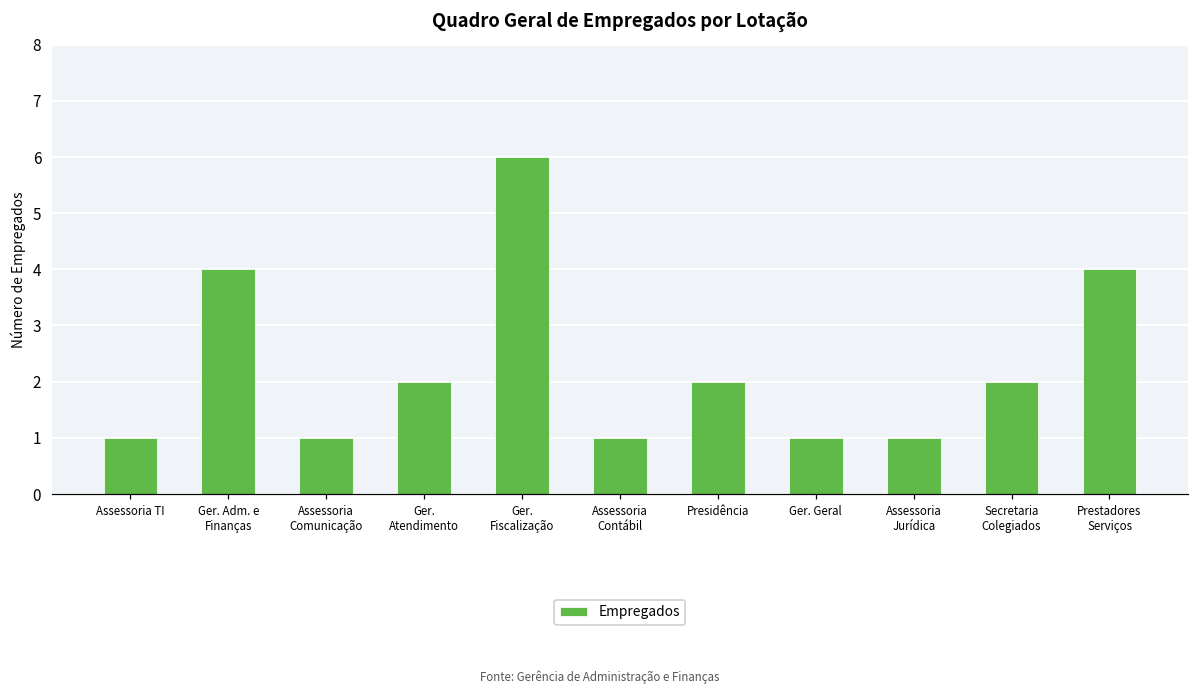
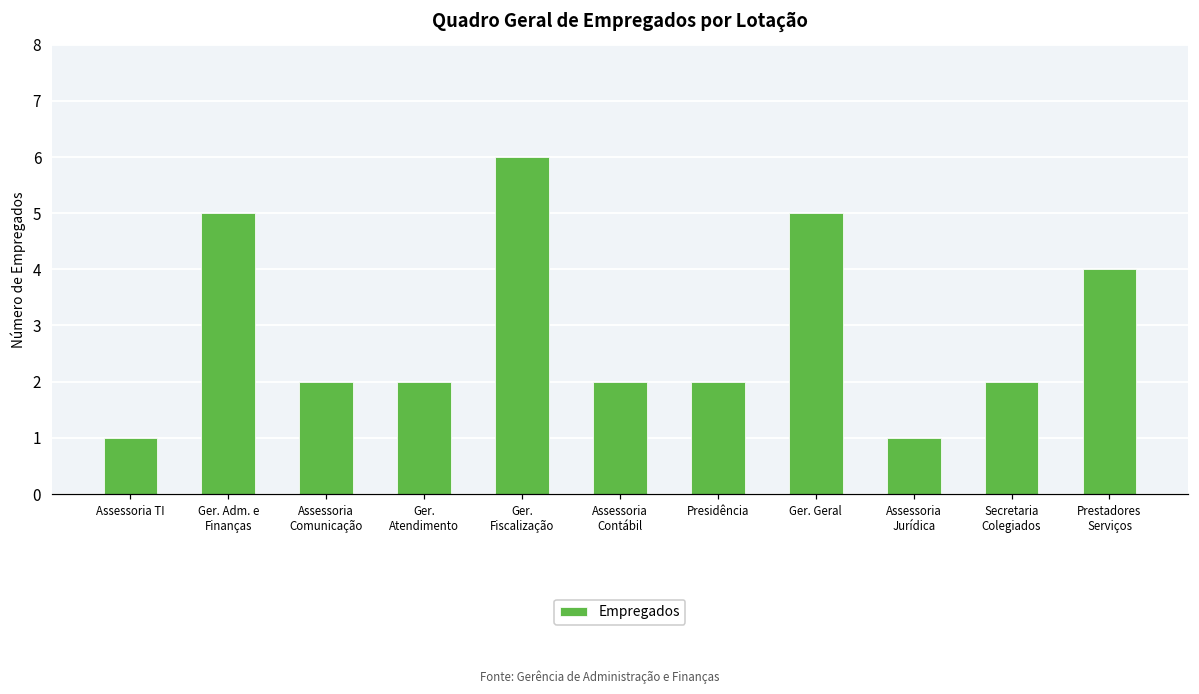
  {
    "Assessoria TI": 1,
-   "Ger. Adm. e Finanças": 4,
-   "Assessoria Comunicação": 1,
+   "Ger. Adm. e Finanças": 5,
+   "Assessoria Comunicação": 2,
    "Ger. Atendimento": 2,
    "Ger. Fiscalização": 6,
-   "Assessoria Contábil": 1,
+   "Assessoria Contábil": 2,
    "Presidência": 2,
-   "Ger. Geral": 1,
+   "Ger. Geral": 5,
    "Assessoria Jurídica": 1,
    "Secretaria Colegiados": 2,
    "Prestadores Serviços": 4
  }
